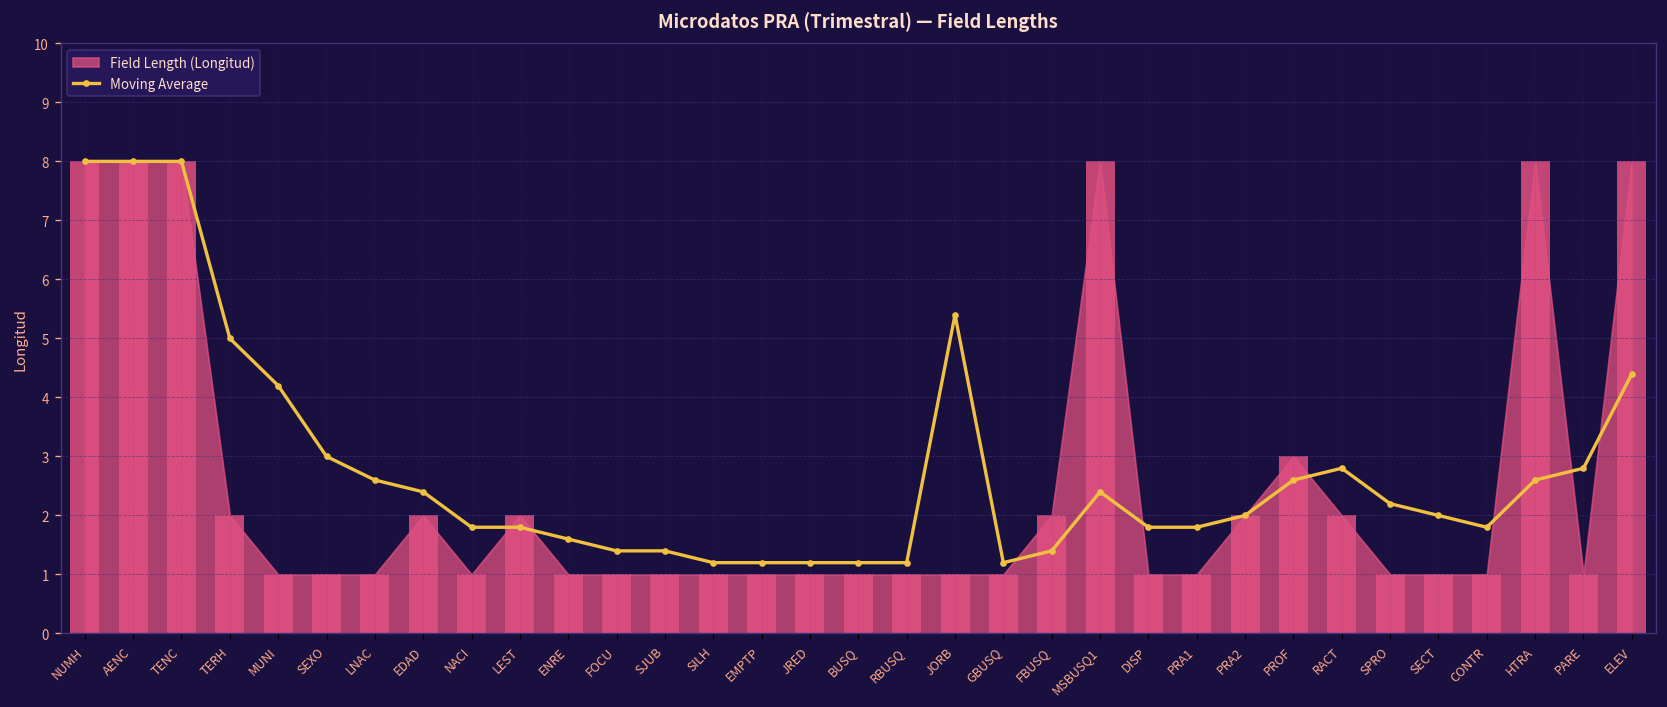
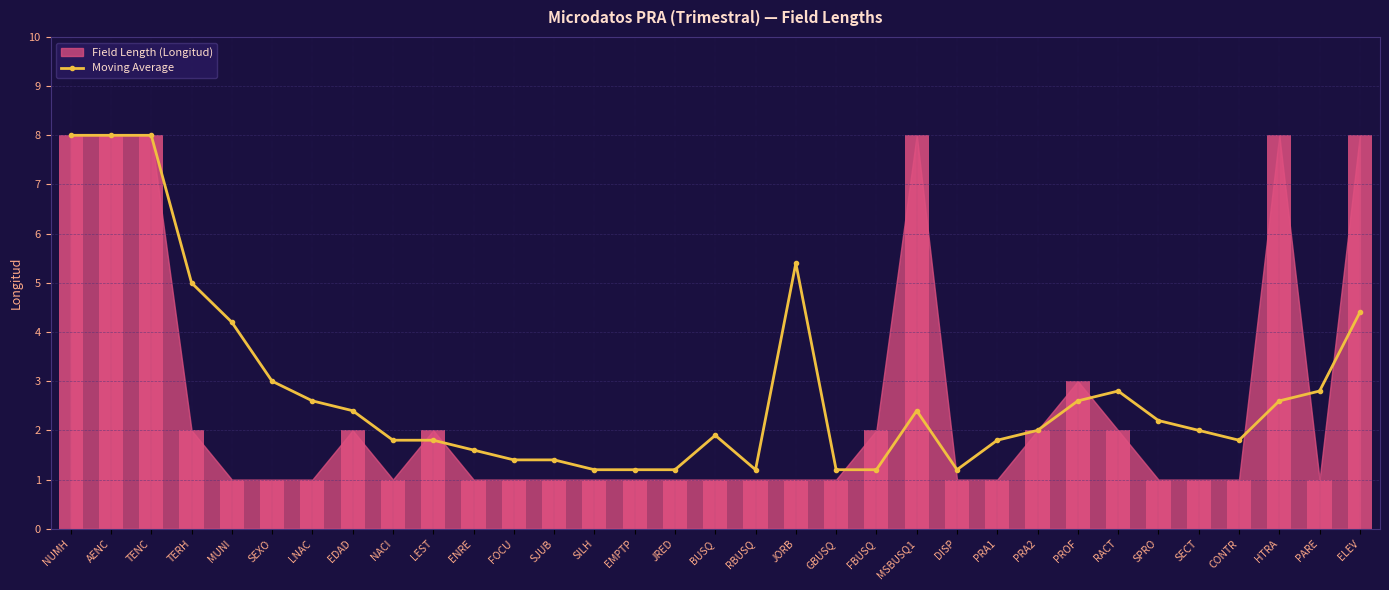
  {
    "Field Length (Longitud)": {
      "NUMH": 8.0,
      "AENC": 8.0,
      "TENC": 8.0,
      "TERH": 2.0,
      "MUNI": 1.0,
      "SEXO": 1.0,
      "LNAC": 1.0,
      "EDAD": 2.0,
      "NACI": 1.0,
      "LEST": 2.0,
      "ENRE": 1.0,
      "FOCU": 1.0,
      "SJUB": 1.0,
      "SILH": 1.0,
      "EMPTP": 1.0,
      "JRED": 1.0,
      "BUSQ": 1.0,
      "RBUSQ": 1.0,
      "JORB": 1.0,
      "GBUSQ": 1.0,
      "FBUSQ": 2.0,
      "MSBUSQ1": 8.0,
      "DISP": 1.0,
      "PRA1": 1.0,
      "PRA2": 2.0,
      "PROF": 3.0,
      "RACT": 2.0,
      "SPRO": 1.0,
      "SECT": 1.0,
      "CONTR": 1.0,
      "HTRA": 8.0,
      "PARE": 1.0,
      "ELEV": 8.0
    },
    "Moving Average": {
      "TERH": 5.0,
      "MUNI": 4.2,
      "SEXO": 3.0,
      "LNAC": 2.6,
      "EDAD": 2.4,
      "NACI": 1.8,
      "LEST": 1.8,
      "ENRE": 1.6,
      "FOCU": 1.4,
      "SJUB": 1.4,
      "SILH": 1.2,
      "EMPTP": 1.2,
      "JRED": 1.2,
-     "BUSQ": 1.2,
+     "BUSQ": 1.9,
      "RBUSQ": 1.2,
      "JORB": 5.4,
      "GBUSQ": 1.2,
-     "FBUSQ": 1.4,
+     "FBUSQ": 1.2,
      "MSBUSQ1": 2.4,
-     "DISP": 1.8,
+     "DISP": 1.2,
      "PRA1": 1.8,
      "PROF": 2.6,
      "RACT": 2.8,
      "SPRO": 2.2,
      "SECT": 2.0,
      "CONTR": 1.8,
      "HTRA": 2.6,
      "PARE": 2.8,
      "ELEV": 4.4
    }
  }
